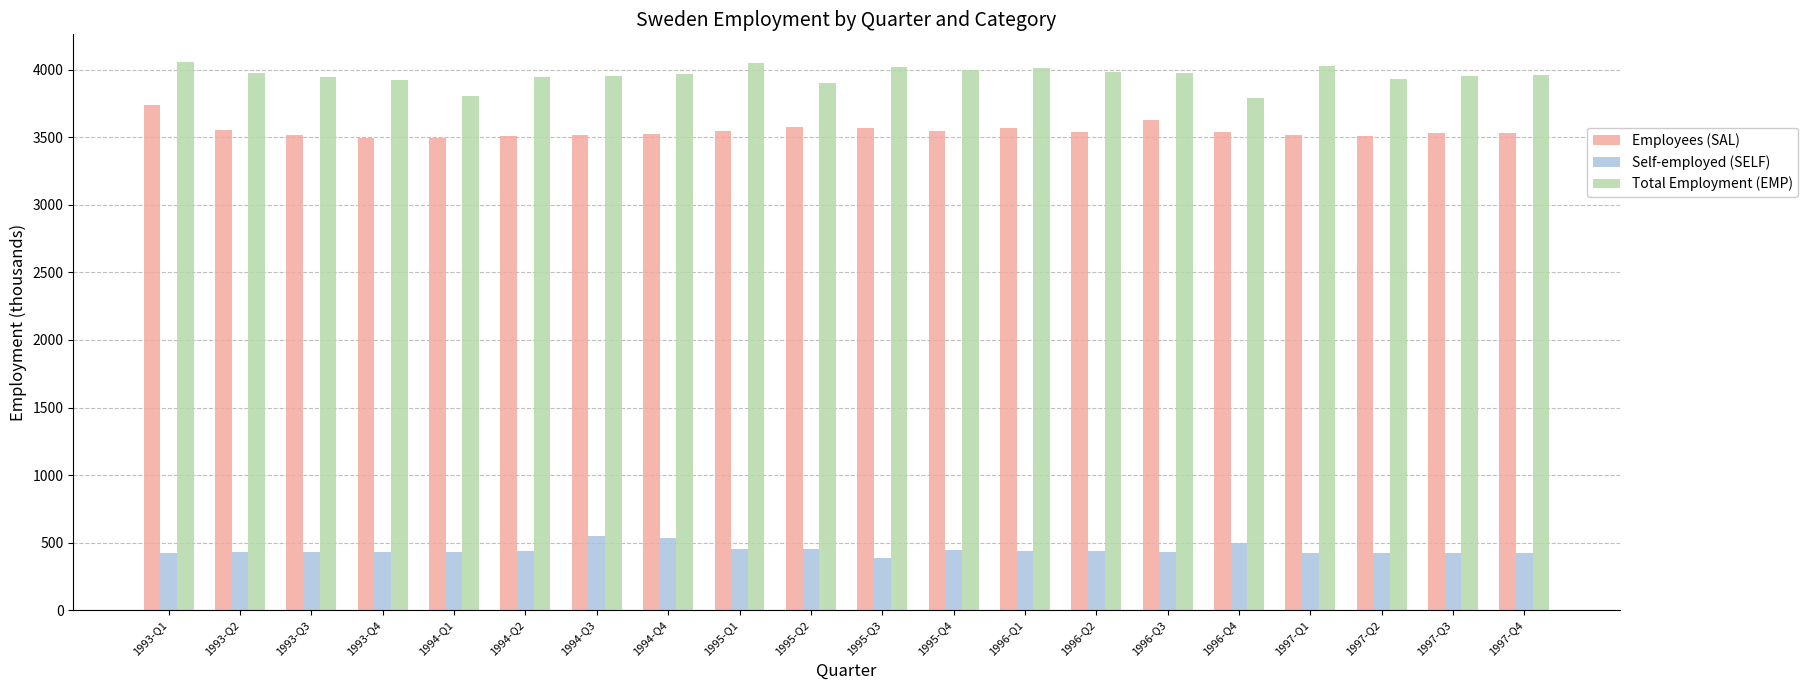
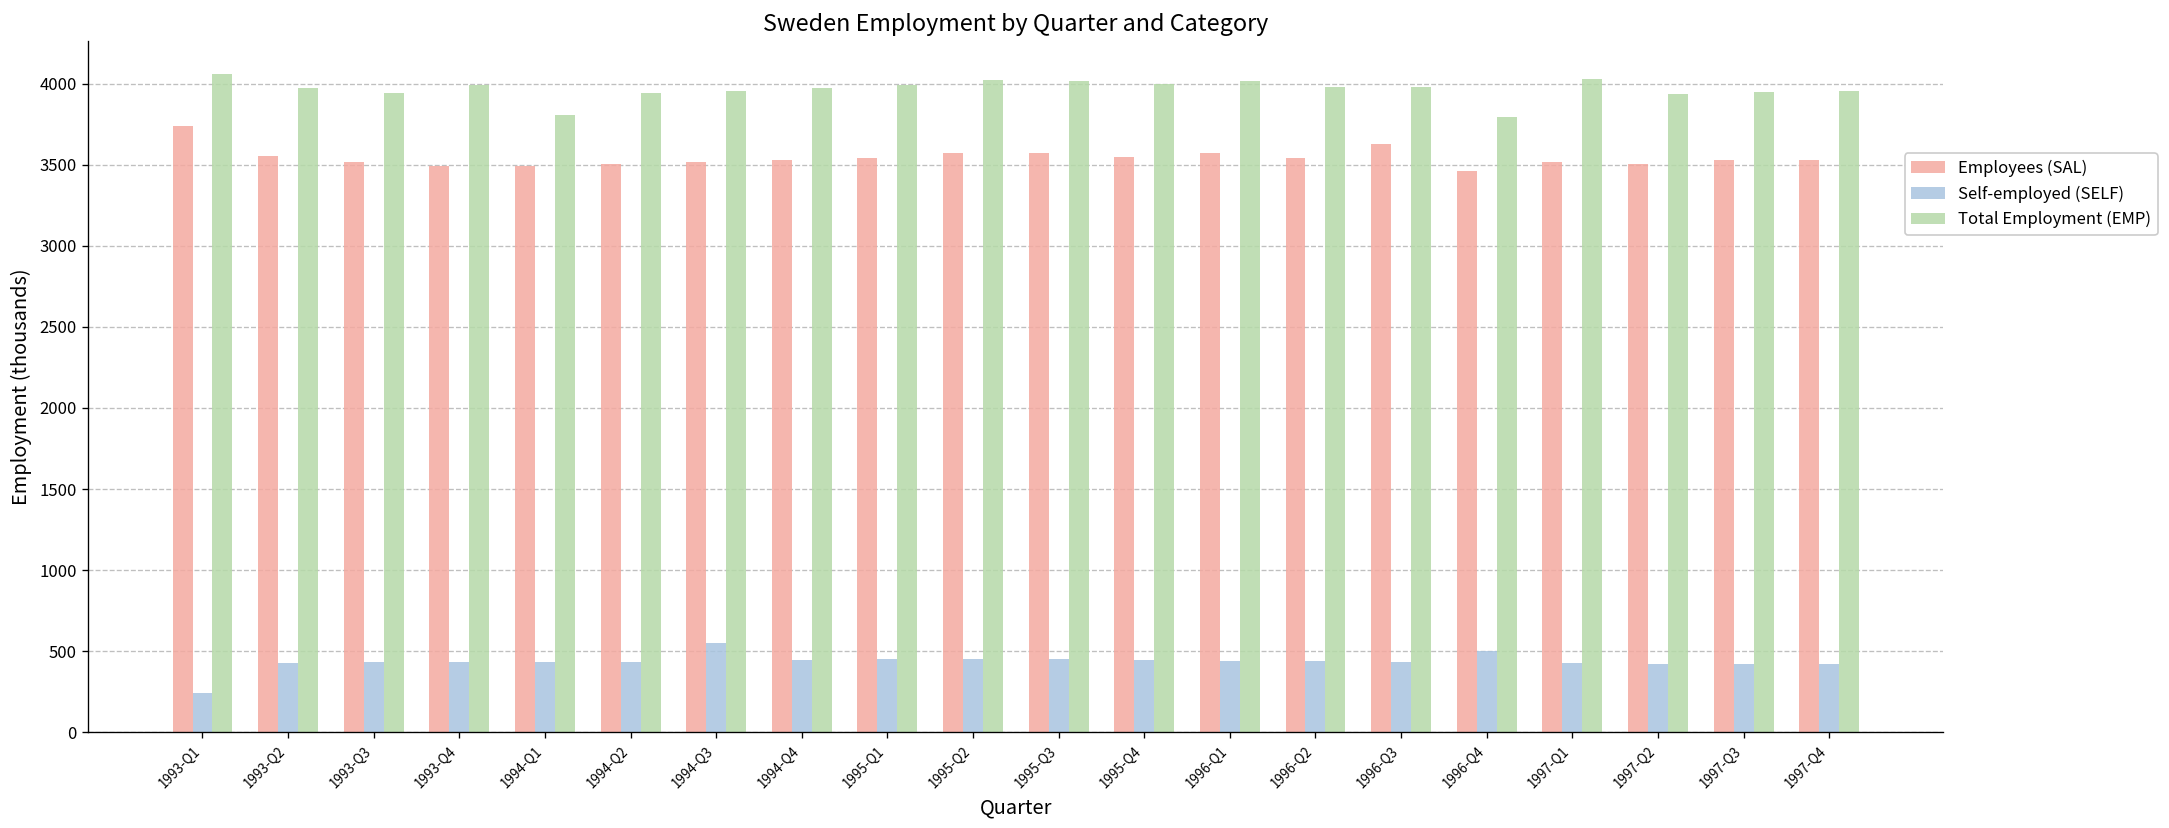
  {
    "Employees (SAL)": {
      "1993-Q1": 3740,
      "1993-Q2": 3550,
      "1993-Q3": 3520,
      "1993-Q4": 3490,
      "1994-Q1": 3490,
      "1994-Q2": 3510,
      "1994-Q3": 3520,
      "1994-Q4": 3530,
      "1995-Q1": 3540,
      "1995-Q2": 3570,
      "1995-Q3": 3570,
      "1995-Q4": 3550,
      "1996-Q1": 3570,
      "1996-Q2": 3540,
      "1996-Q3": 3630,
-     "1996-Q4": 3540,
+     "1996-Q4": 3460,
      "1997-Q1": 3510,
      "1997-Q2": 3510,
      "1997-Q3": 3530,
      "1997-Q4": 3530
    },
    "Self-employed (SELF)": {
-     "1993-Q1": 420,
+     "1993-Q1": 240,
      "1993-Q2": 430,
      "1993-Q3": 430,
      "1993-Q4": 430,
      "1994-Q1": 430,
      "1994-Q2": 440,
      "1994-Q3": 550,
-     "1994-Q4": 530,
+     "1994-Q4": 450,
      "1995-Q1": 450,
      "1995-Q2": 450,
-     "1995-Q3": 390,
+     "1995-Q3": 450,
      "1995-Q4": 440,
      "1996-Q1": 440,
      "1996-Q2": 440,
      "1996-Q3": 430,
      "1996-Q4": 500,
      "1997-Q1": 420,
      "1997-Q2": 420,
      "1997-Q3": 420,
      "1997-Q4": 420
    },
    "Total Employment (EMP)": {
      "1993-Q1": 4060,
      "1993-Q2": 3980,
      "1993-Q3": 3940,
-     "1993-Q4": 3930,
+     "1993-Q4": 3990,
      "1994-Q1": 3810,
      "1994-Q2": 3940,
      "1994-Q3": 3950,
      "1994-Q4": 3970,
-     "1995-Q1": 4050,
-     "1995-Q2": 3900,
+     "1995-Q1": 3990,
+     "1995-Q2": 4020,
      "1995-Q3": 4020,
      "1995-Q4": 4000,
      "1996-Q1": 4010,
      "1996-Q2": 3980,
      "1996-Q3": 3980,
      "1996-Q4": 3790,
      "1997-Q1": 4030,
      "1997-Q2": 3930,
      "1997-Q3": 3950,
      "1997-Q4": 3960
    }
  }
